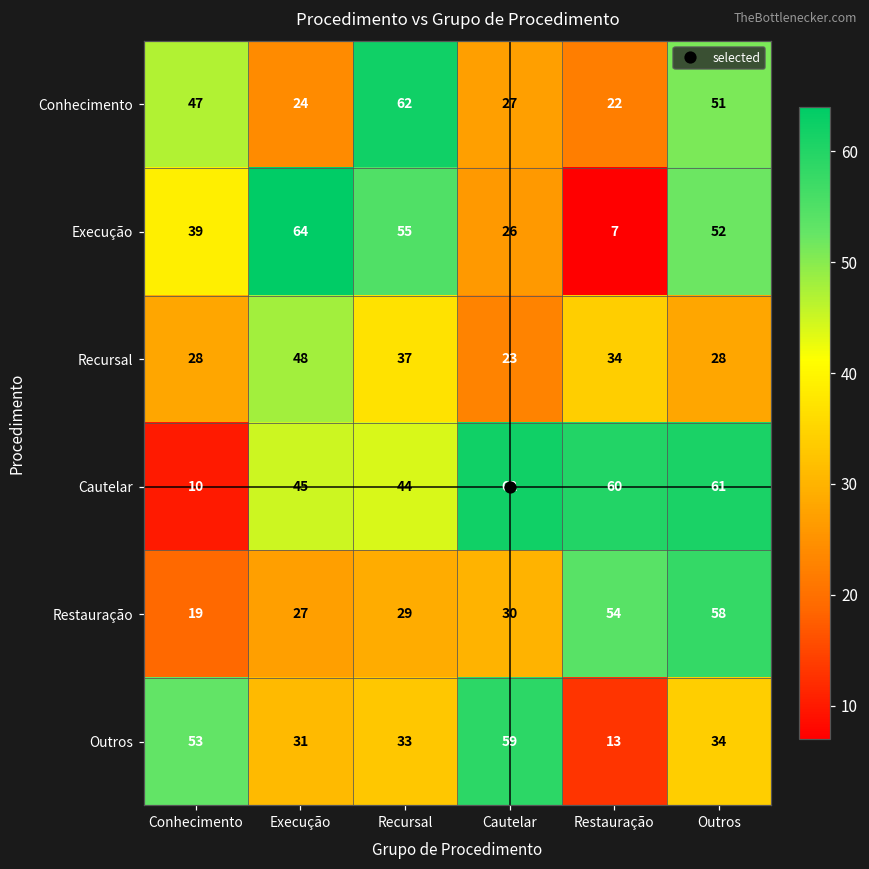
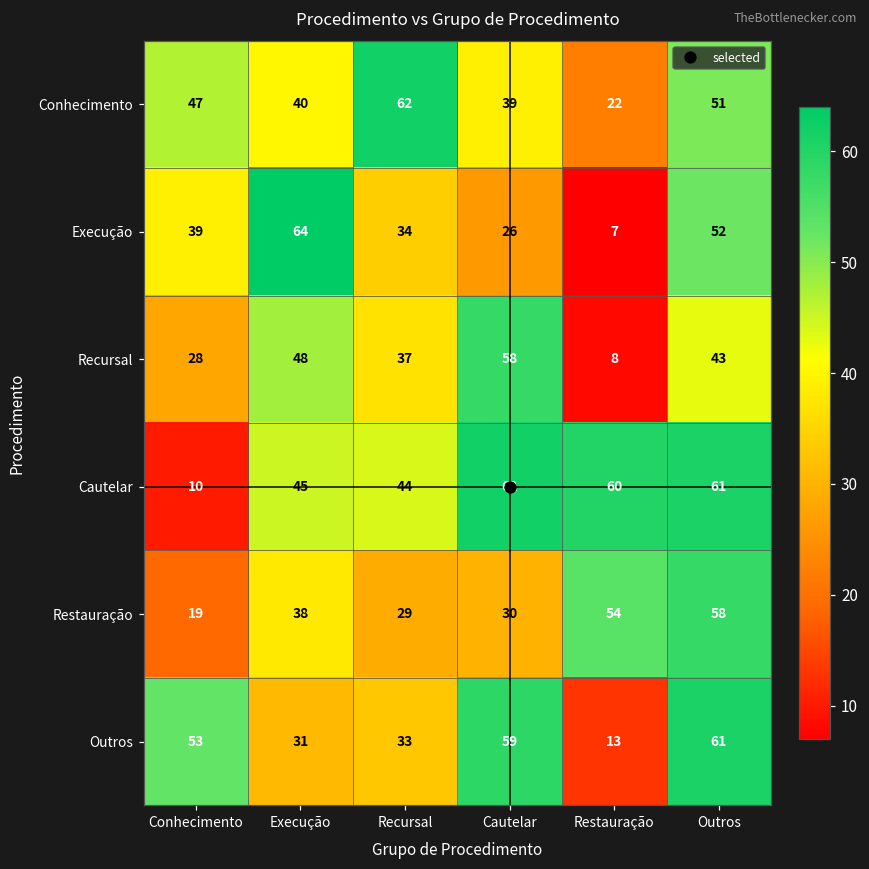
  {
    "Conhecimento": {
      "Conhecimento": 47,
-     "Execução": 24,
+     "Execução": 40,
      "Recursal": 62,
-     "Cautelar": 27,
+     "Cautelar": 39,
      "Restauração": 22,
      "Outros": 51
    },
    "Execução": {
      "Conhecimento": 39,
      "Execução": 64,
-     "Recursal": 55,
+     "Recursal": 34,
      "Cautelar": 26,
      "Restauração": 7,
      "Outros": 52
    },
    "Recursal": {
      "Conhecimento": 28,
      "Execução": 48,
      "Recursal": 37,
-     "Cautelar": 23,
-     "Restauração": 34,
-     "Outros": 28
+     "Cautelar": 58,
+     "Restauração": 8,
+     "Outros": 43
    },
    "Cautelar": {
      "Conhecimento": 10,
      "Execução": 45,
      "Recursal": 44,
      "Restauração": 60,
      "Outros": 61
    },
    "Restauração": {
      "Conhecimento": 19,
-     "Execução": 27,
+     "Execução": 38,
      "Recursal": 29,
      "Cautelar": 30,
      "Restauração": 54,
      "Outros": 58
    },
    "Outros": {
      "Conhecimento": 53,
      "Execução": 31,
      "Recursal": 33,
      "Cautelar": 59,
      "Restauração": 13,
-     "Outros": 34
+     "Outros": 61
    }
  }
